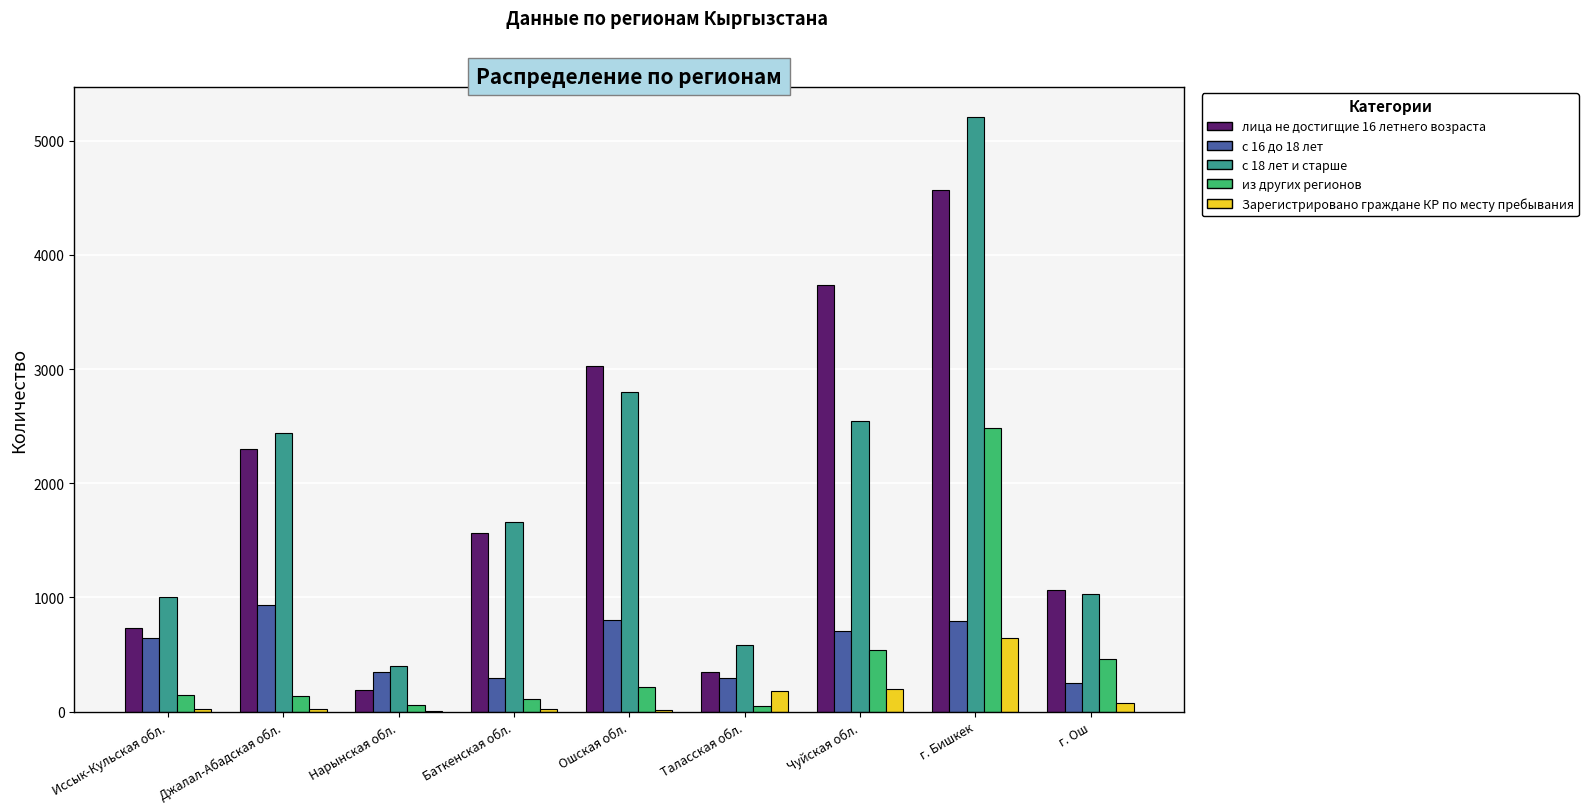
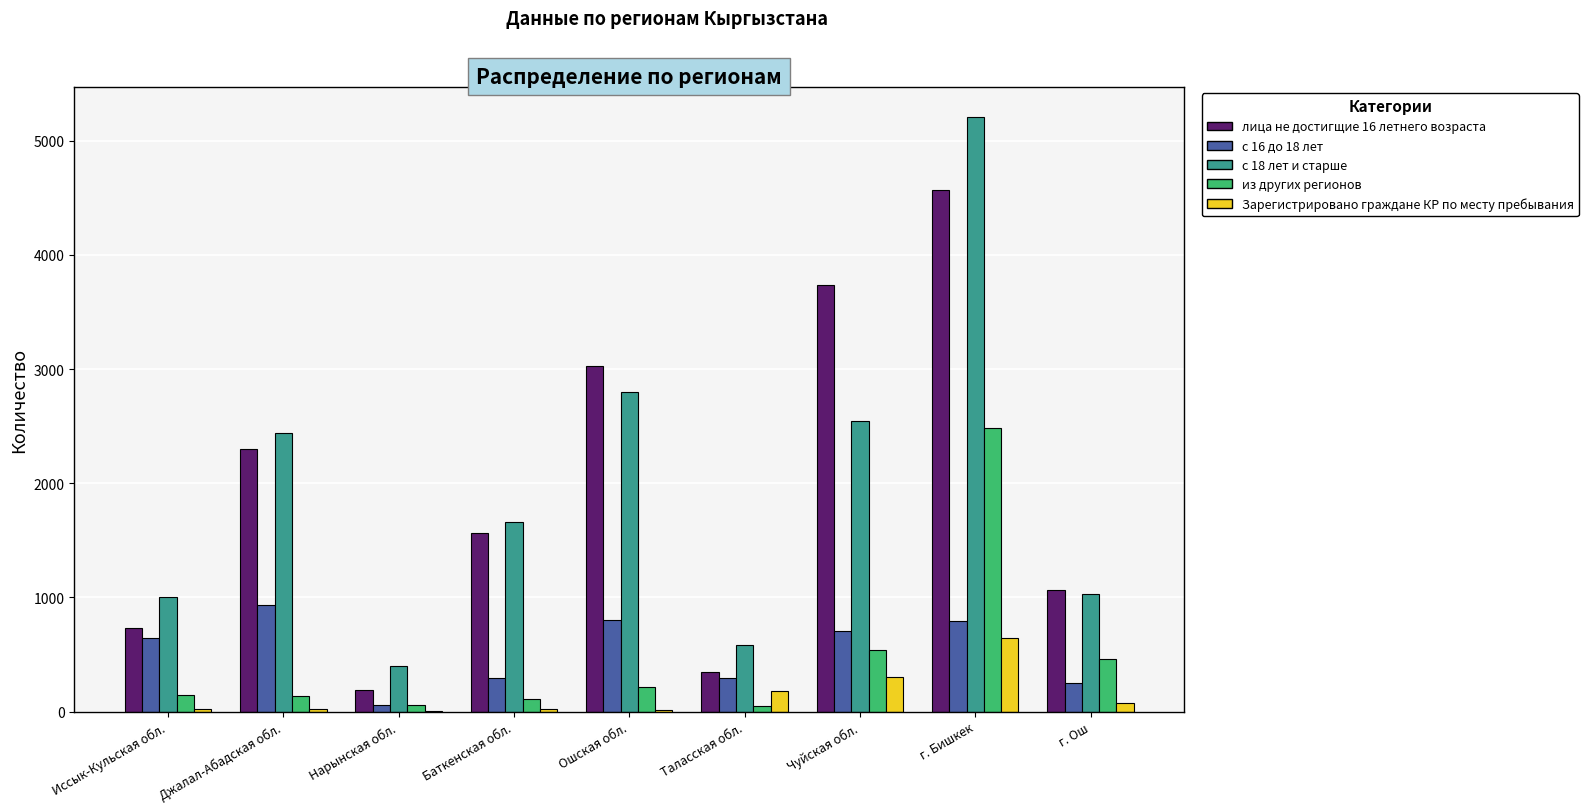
  {
    "лица не достигщие 16 летнего возраста": {
      "Иссык-Кульская обл.": 730,
      "Джалал-Абадская обл.": 2300,
      "Нарынская обл.": 190,
      "Баткенская обл.": 1570,
      "Ошская обл.": 3030,
      "Таласская обл.": 340,
      "Чуйская обл.": 3740,
      "г. Бишкек": 4570,
      "г. Ош": 1060
    },
    "с 16 до 18 лет": {
      "Иссык-Кульская обл.": 650,
      "Джалал-Абадская обл.": 940,
-     "Нарынская обл.": 350,
+     "Нарынская обл.": 60,
      "Баткенская обл.": 290,
      "Ошская обл.": 800,
      "Таласская обл.": 290,
      "Чуйская обл.": 710,
      "г. Бишкек": 800,
      "г. Ош": 250
    },
    "Зарегистрировано граждане КР по месту пребывания": {
      "Баткенская обл.": 30,
      "Таласская обл.": 180,
-     "Чуйская обл.": 200,
+     "Чуйская обл.": 310,
      "г. Бишкек": 640,
      "г. Ош": 80
    }
  }
